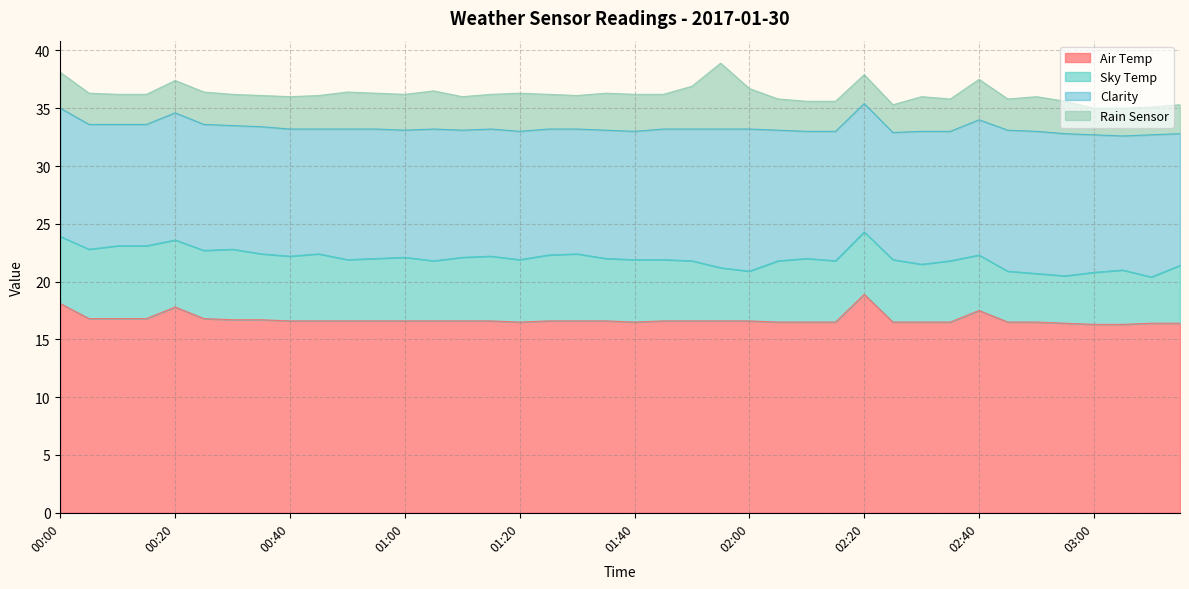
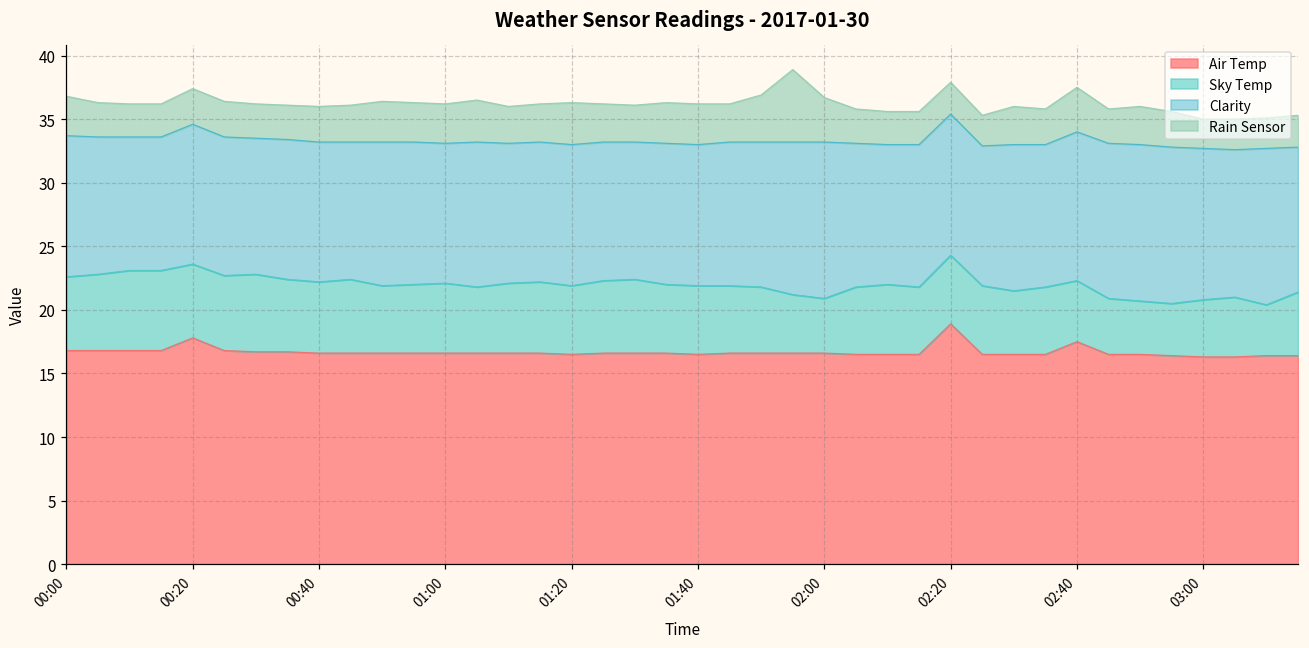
  {
    "Air Temp": {
-     "00:00": 18.1,
+     "00:00": 16.8,
      "00:20": 17.8,
      "00:40": 16.6,
      "01:00": 16.6,
      "01:20": 16.5,
      "01:40": 16.5,
      "02:00": 16.6,
      "02:20": 18.9,
      "02:40": 17.5,
      "03:00": 16.3
    }
  }
